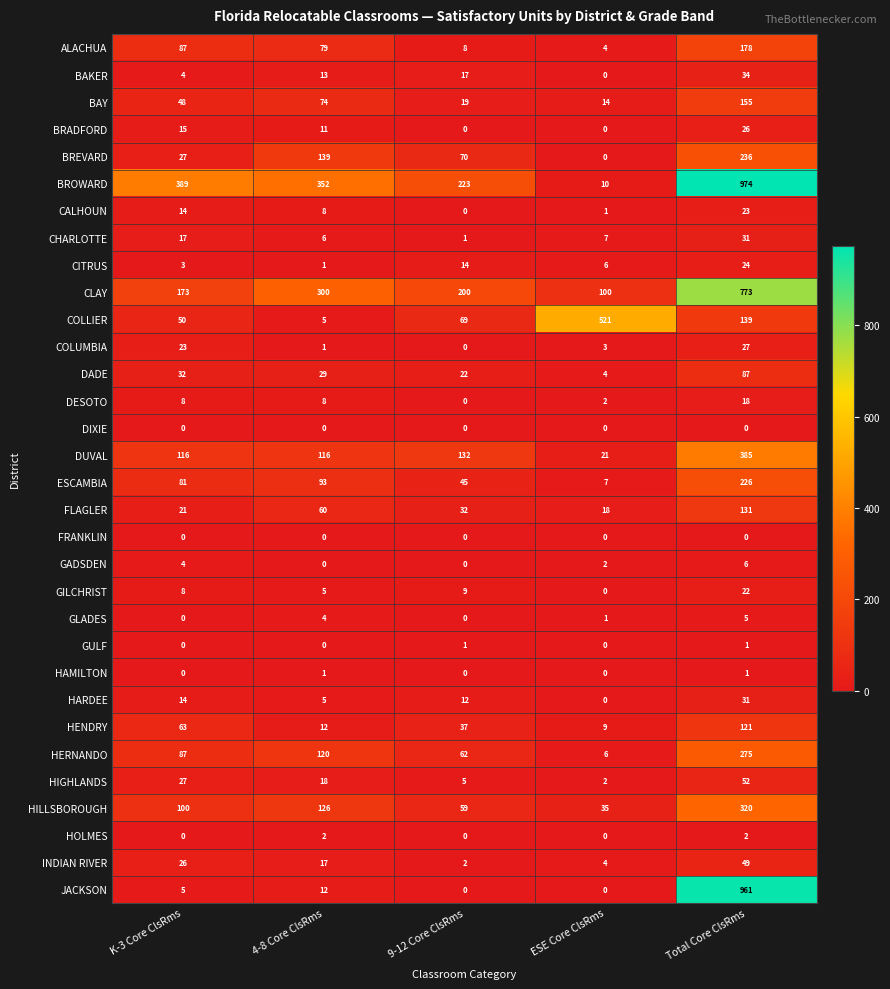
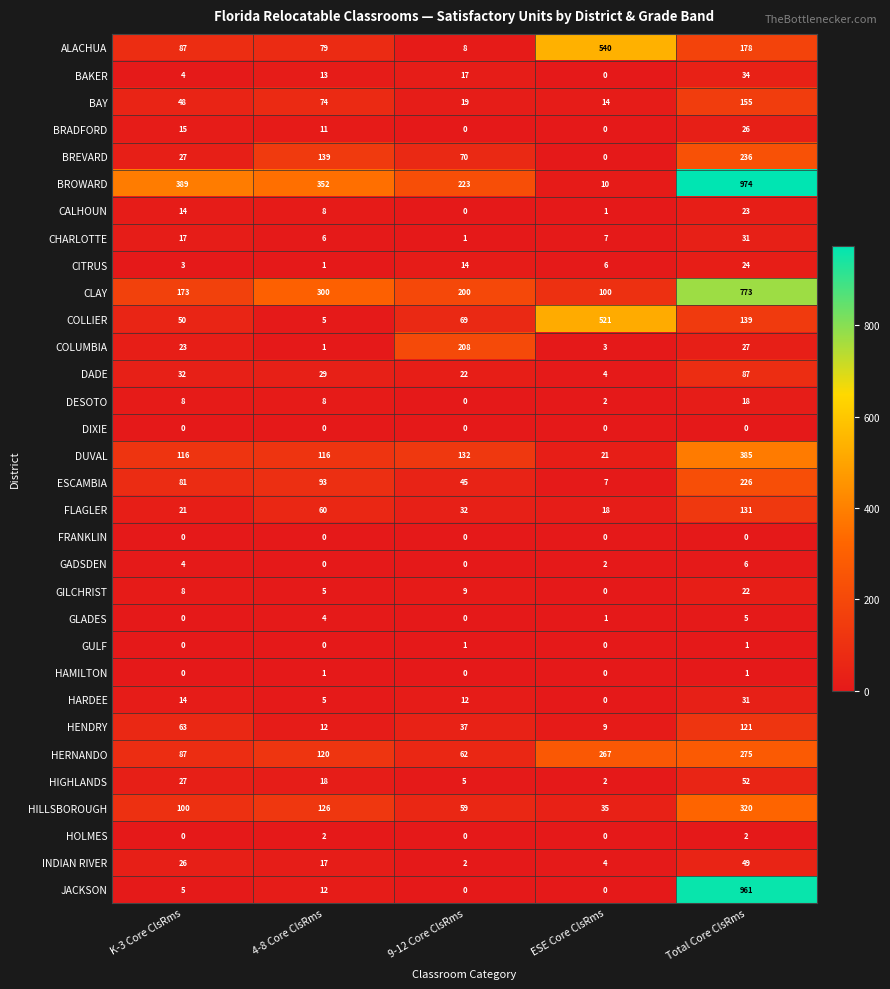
  {
    "ALACHUA": {
      "K-3 Core ClsRms": 87,
      "4-8 Core ClsRms": 79,
      "9-12 Core ClsRms": 8,
-     "ESE Core ClsRms": 4,
+     "ESE Core ClsRms": 540,
      "Total Core ClsRms": 178
    },
    "BAKER": {
      "K-3 Core ClsRms": 4,
      "4-8 Core ClsRms": 13,
      "9-12 Core ClsRms": 17,
      "ESE Core ClsRms": 0,
      "Total Core ClsRms": 34
    },
    "BAY": {
      "K-3 Core ClsRms": 48,
      "4-8 Core ClsRms": 74,
      "9-12 Core ClsRms": 19,
      "ESE Core ClsRms": 14,
      "Total Core ClsRms": 155
    },
    "BRADFORD": {
      "K-3 Core ClsRms": 15,
      "4-8 Core ClsRms": 11,
      "9-12 Core ClsRms": 0,
      "ESE Core ClsRms": 0,
      "Total Core ClsRms": 26
    },
    "BREVARD": {
      "K-3 Core ClsRms": 27,
      "4-8 Core ClsRms": 139,
      "9-12 Core ClsRms": 70,
      "ESE Core ClsRms": 0,
      "Total Core ClsRms": 236
    },
    "BROWARD": {
      "K-3 Core ClsRms": 389,
      "4-8 Core ClsRms": 352,
      "9-12 Core ClsRms": 223,
      "ESE Core ClsRms": 10,
      "Total Core ClsRms": 974
    },
    "CALHOUN": {
      "K-3 Core ClsRms": 14,
      "4-8 Core ClsRms": 8,
      "9-12 Core ClsRms": 0,
      "ESE Core ClsRms": 1,
      "Total Core ClsRms": 23
    },
    "CHARLOTTE": {
      "K-3 Core ClsRms": 17,
      "4-8 Core ClsRms": 6,
      "9-12 Core ClsRms": 1,
      "ESE Core ClsRms": 7,
      "Total Core ClsRms": 31
    },
    "CITRUS": {
      "K-3 Core ClsRms": 3,
      "4-8 Core ClsRms": 1,
      "9-12 Core ClsRms": 14,
      "ESE Core ClsRms": 6,
      "Total Core ClsRms": 24
    },
    "CLAY": {
      "K-3 Core ClsRms": 173,
      "4-8 Core ClsRms": 300,
      "9-12 Core ClsRms": 200,
      "ESE Core ClsRms": 100,
      "Total Core ClsRms": 773
    },
    "COLLIER": {
      "K-3 Core ClsRms": 50,
      "4-8 Core ClsRms": 5,
      "9-12 Core ClsRms": 69,
      "ESE Core ClsRms": 521,
      "Total Core ClsRms": 139
    },
    "COLUMBIA": {
      "K-3 Core ClsRms": 23,
      "4-8 Core ClsRms": 1,
-     "9-12 Core ClsRms": 0,
+     "9-12 Core ClsRms": 208,
      "ESE Core ClsRms": 3,
      "Total Core ClsRms": 27
    },
    "DADE": {
      "K-3 Core ClsRms": 32,
      "4-8 Core ClsRms": 29,
      "9-12 Core ClsRms": 22,
      "ESE Core ClsRms": 4,
      "Total Core ClsRms": 87
    },
    "DESOTO": {
      "K-3 Core ClsRms": 8,
      "4-8 Core ClsRms": 8,
      "9-12 Core ClsRms": 0,
      "ESE Core ClsRms": 2,
      "Total Core ClsRms": 18
    },
    "DIXIE": {
      "K-3 Core ClsRms": 0,
      "4-8 Core ClsRms": 0,
      "9-12 Core ClsRms": 0,
      "ESE Core ClsRms": 0,
      "Total Core ClsRms": 0
    },
    "DUVAL": {
      "K-3 Core ClsRms": 116,
      "4-8 Core ClsRms": 116,
      "9-12 Core ClsRms": 132,
      "ESE Core ClsRms": 21,
      "Total Core ClsRms": 385
    },
    "ESCAMBIA": {
      "K-3 Core ClsRms": 81,
      "4-8 Core ClsRms": 93,
      "9-12 Core ClsRms": 45,
      "ESE Core ClsRms": 7,
      "Total Core ClsRms": 226
    },
    "FLAGLER": {
      "K-3 Core ClsRms": 21,
      "4-8 Core ClsRms": 60,
      "9-12 Core ClsRms": 32,
      "ESE Core ClsRms": 18,
      "Total Core ClsRms": 131
    },
    "FRANKLIN": {
      "K-3 Core ClsRms": 0,
      "4-8 Core ClsRms": 0,
      "9-12 Core ClsRms": 0,
      "ESE Core ClsRms": 0,
      "Total Core ClsRms": 0
    },
    "GADSDEN": {
      "K-3 Core ClsRms": 4,
      "4-8 Core ClsRms": 0,
      "9-12 Core ClsRms": 0,
      "ESE Core ClsRms": 2,
      "Total Core ClsRms": 6
    },
    "GILCHRIST": {
      "K-3 Core ClsRms": 8,
      "4-8 Core ClsRms": 5,
      "9-12 Core ClsRms": 9,
      "ESE Core ClsRms": 0,
      "Total Core ClsRms": 22
    },
    "GLADES": {
      "K-3 Core ClsRms": 0,
      "4-8 Core ClsRms": 4,
      "9-12 Core ClsRms": 0,
      "ESE Core ClsRms": 1,
      "Total Core ClsRms": 5
    },
    "GULF": {
      "K-3 Core ClsRms": 0,
      "4-8 Core ClsRms": 0,
      "9-12 Core ClsRms": 1,
      "ESE Core ClsRms": 0,
      "Total Core ClsRms": 1
    },
    "HAMILTON": {
      "K-3 Core ClsRms": 0,
      "4-8 Core ClsRms": 1,
      "9-12 Core ClsRms": 0,
      "ESE Core ClsRms": 0,
      "Total Core ClsRms": 1
    },
    "HARDEE": {
      "K-3 Core ClsRms": 14,
      "4-8 Core ClsRms": 5,
      "9-12 Core ClsRms": 12,
      "ESE Core ClsRms": 0,
      "Total Core ClsRms": 31
    },
    "HENDRY": {
      "K-3 Core ClsRms": 63,
      "4-8 Core ClsRms": 12,
      "9-12 Core ClsRms": 37,
      "ESE Core ClsRms": 9,
      "Total Core ClsRms": 121
    },
    "HERNANDO": {
      "K-3 Core ClsRms": 87,
      "4-8 Core ClsRms": 120,
      "9-12 Core ClsRms": 62,
-     "ESE Core ClsRms": 6,
+     "ESE Core ClsRms": 267,
      "Total Core ClsRms": 275
    },
    "HIGHLANDS": {
      "K-3 Core ClsRms": 27,
      "4-8 Core ClsRms": 18,
      "9-12 Core ClsRms": 5,
      "ESE Core ClsRms": 2,
      "Total Core ClsRms": 52
    },
    "HILLSBOROUGH": {
      "K-3 Core ClsRms": 100,
      "4-8 Core ClsRms": 126,
      "9-12 Core ClsRms": 59,
      "ESE Core ClsRms": 35,
      "Total Core ClsRms": 320
    },
    "HOLMES": {
      "K-3 Core ClsRms": 0,
      "4-8 Core ClsRms": 2,
      "9-12 Core ClsRms": 0,
      "ESE Core ClsRms": 0,
      "Total Core ClsRms": 2
    },
    "INDIAN RIVER": {
      "K-3 Core ClsRms": 26,
      "4-8 Core ClsRms": 17,
      "9-12 Core ClsRms": 2,
      "ESE Core ClsRms": 4,
      "Total Core ClsRms": 49
    },
    "JACKSON": {
      "K-3 Core ClsRms": 5,
      "4-8 Core ClsRms": 12,
      "9-12 Core ClsRms": 0,
      "ESE Core ClsRms": 0,
      "Total Core ClsRms": 961
    }
  }
